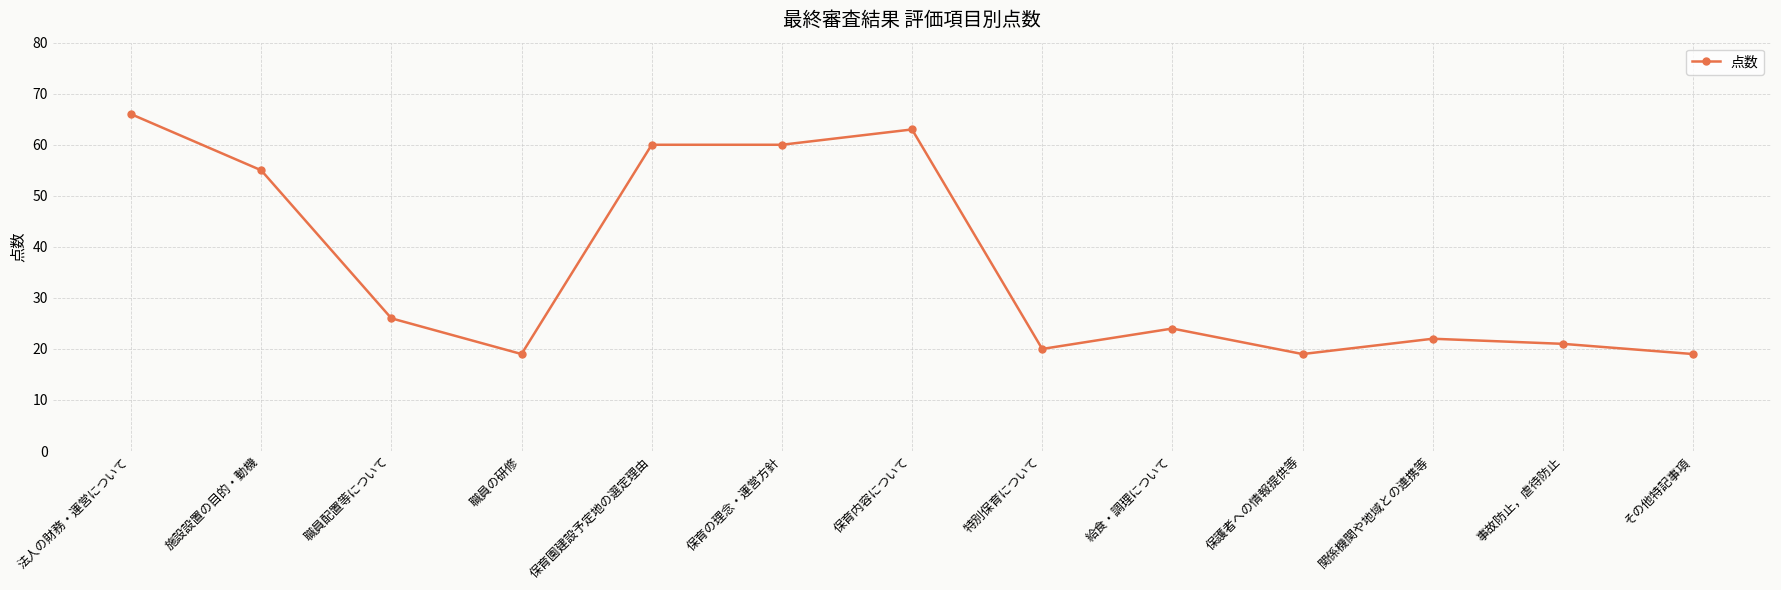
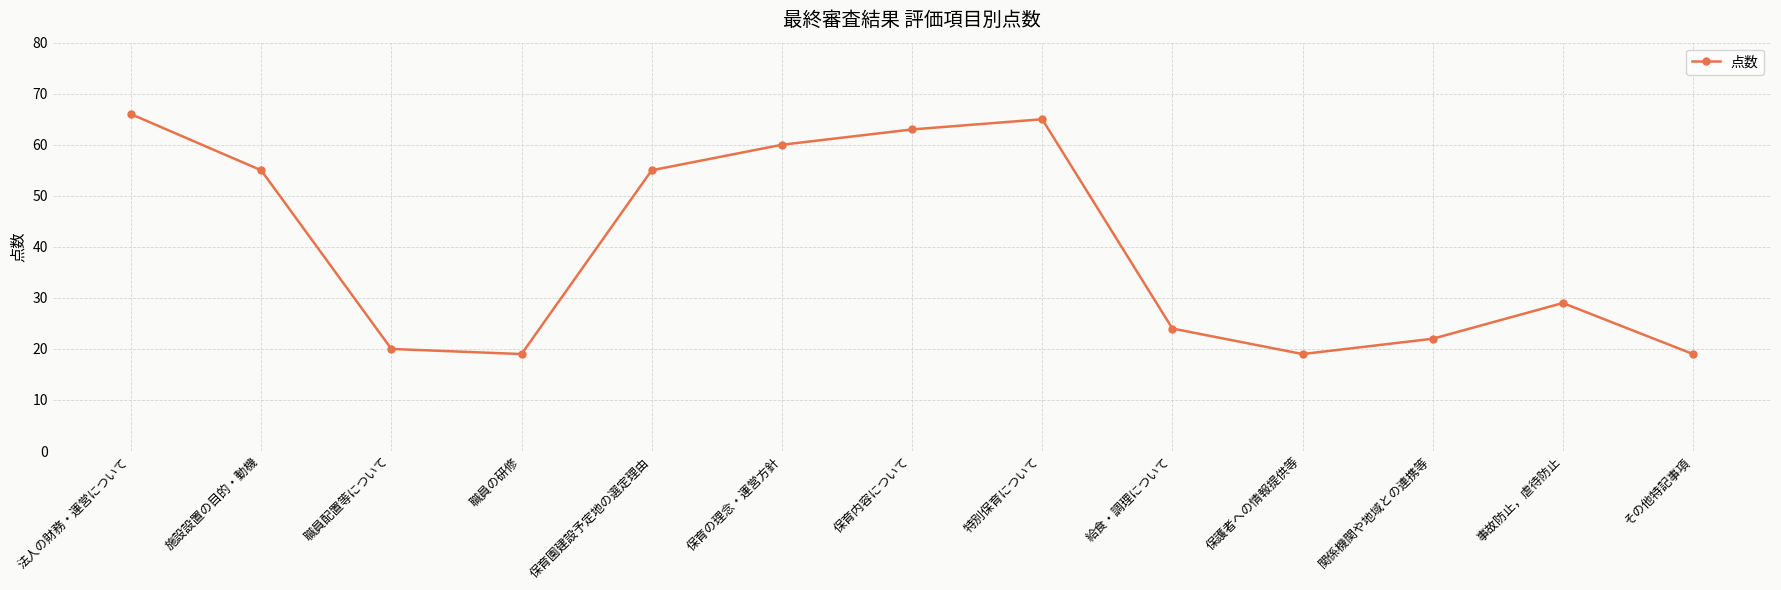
  {
    "法人の財務・運営について": 66,
    "施設設置の目的・動機": 55,
-   "職員配置等について": 26,
+   "職員配置等について": 20,
    "職員の研修": 19,
-   "保育園建設予定地の選定理由": 60,
+   "保育園建設予定地の選定理由": 55,
    "保育の理念・運営方針": 60,
    "保育内容について": 63,
-   "特別保育について": 20,
+   "特別保育について": 65,
    "給食・調理について": 24,
    "保護者への情報提供等": 19,
    "関係機関や地域との連携等": 22,
-   "事故防止，虐待防止": 21,
+   "事故防止，虐待防止": 29,
    "その他特記事項": 19
  }
